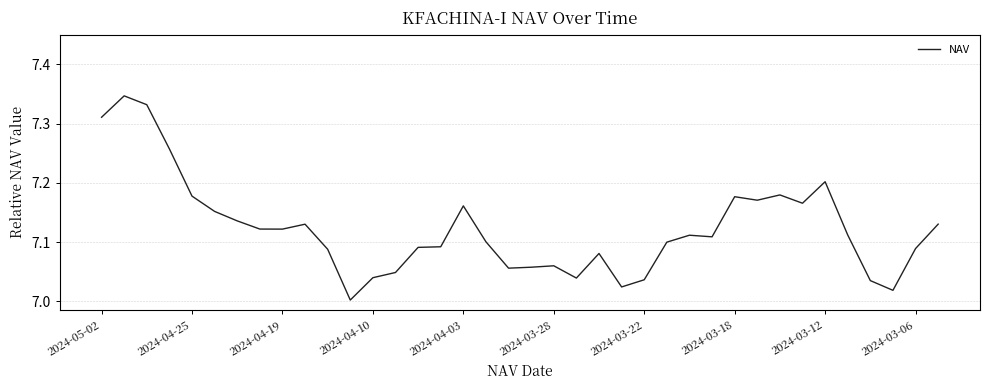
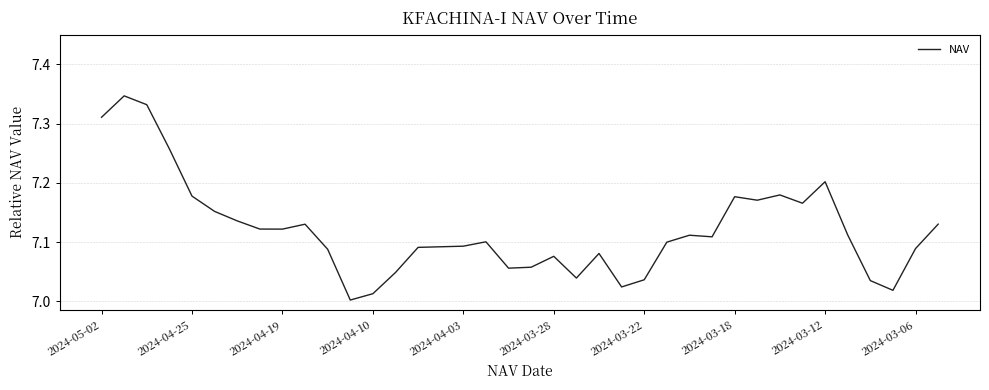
  {
    "2024-05-02": 7.31,
    "2024-04-25": 7.18,
    "2024-04-19": 7.12,
-   "2024-04-10": 7.04,
-   "2024-04-03": 7.16,
-   "2024-03-28": 7.06,
+   "2024-04-10": 7.01,
+   "2024-04-03": 7.09,
+   "2024-03-28": 7.08,
    "2024-03-22": 7.04,
    "2024-03-18": 7.18,
    "2024-03-12": 7.20,
    "2024-03-06": 7.09
  }
